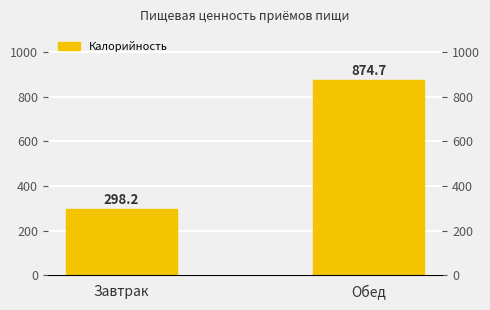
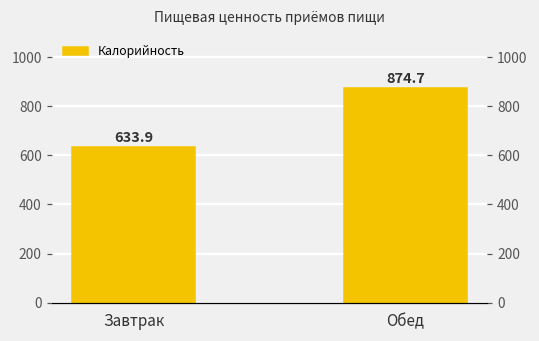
  {
-   "Завтрак": 298.2,
+   "Завтрак": 633.9,
    "Обед": 874.7
  }
